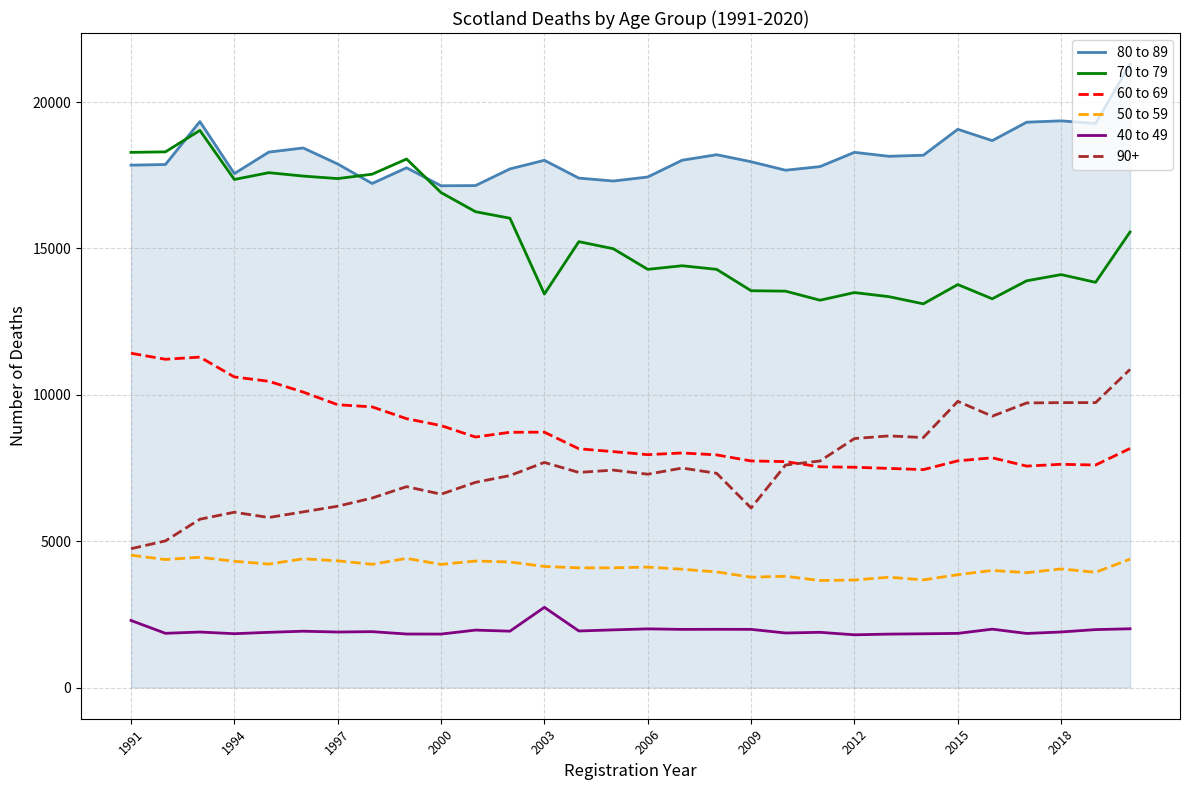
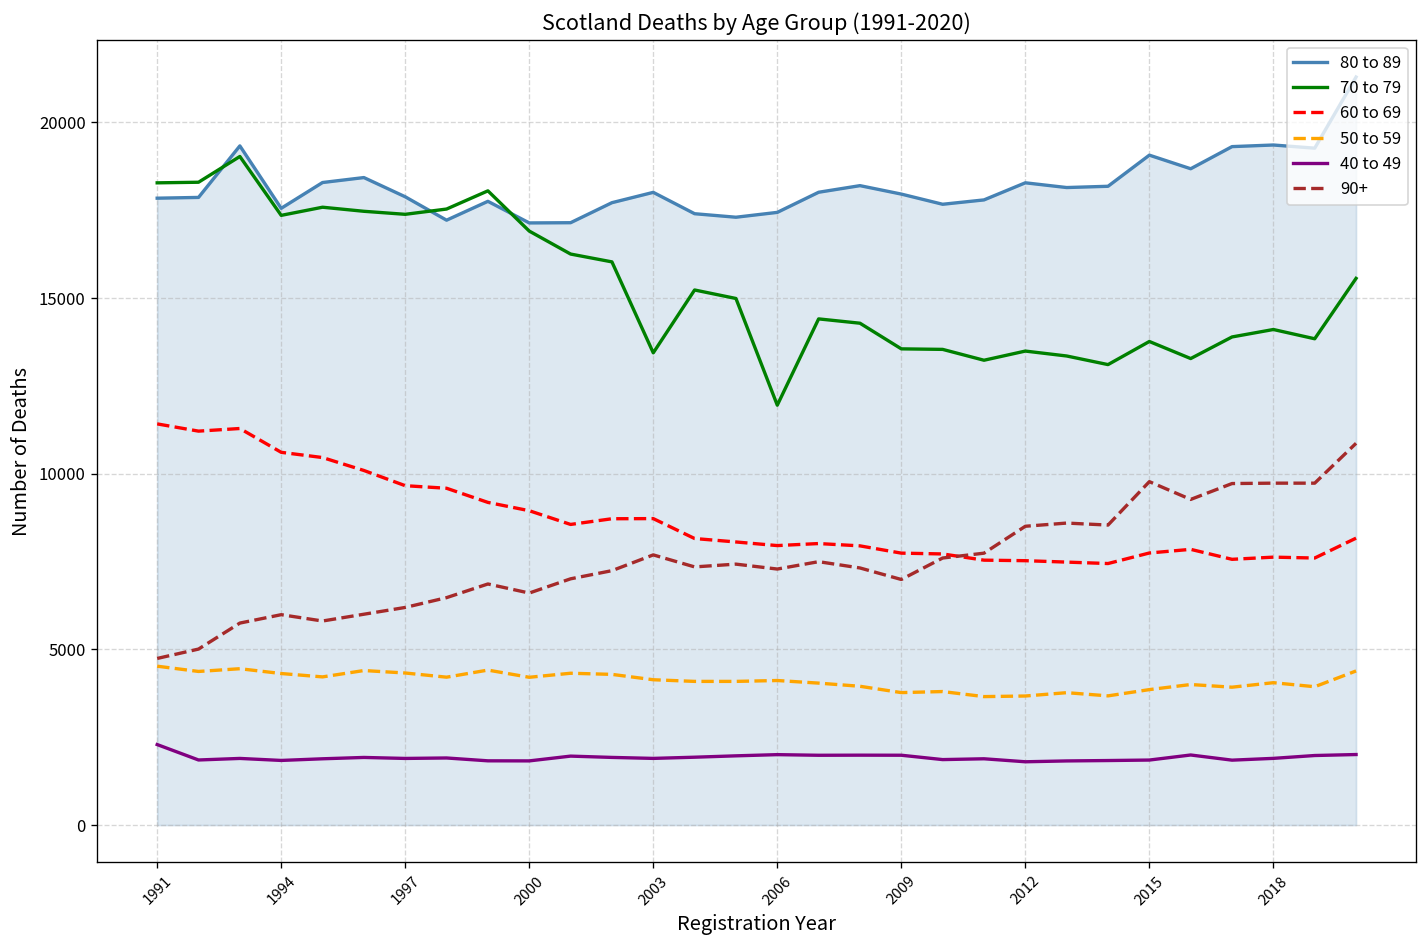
  {
    "80 to 89": {
      "1991": 17800,
      "1994": 17600,
      "1997": 17900,
      "2000": 17100,
      "2003": 18000,
      "2006": 17400,
      "2009": 18000,
      "2012": 18300,
      "2015": 19100,
      "2018": 19400
    },
    "70 to 79": {
      "1991": 18300,
      "1994": 17400,
      "1997": 17400,
      "2000": 16900,
      "2003": 13400,
-     "2006": 14300,
+     "2006": 12000,
      "2009": 13600,
      "2012": 13500,
      "2015": 13800,
      "2018": 14100
    },
    "60 to 69": {
      "1991": 11400,
      "1994": 10600,
      "1997": 9700,
      "2000": 8900,
      "2003": 8700,
      "2006": 8000,
      "2009": 7700,
      "2012": 7500,
      "2015": 7700,
      "2018": 7600
    },
    "50 to 59": {
      "1991": 4500,
      "1994": 4300,
      "1997": 4300,
      "2000": 4200,
      "2003": 4100,
      "2006": 4100,
      "2009": 3800,
      "2012": 3700,
      "2015": 3900,
      "2018": 4100
    },
    "40 to 49": {
      "1991": 2300,
      "1994": 1800,
      "1997": 1900,
      "2000": 1800,
-     "2003": 2700,
+     "2003": 1900,
      "2006": 2000,
      "2009": 2000,
      "2012": 1800,
      "2015": 1900,
      "2018": 1900
    },
    "90+": {
      "1991": 4700,
      "1994": 6000,
      "1997": 6200,
      "2000": 6600,
      "2003": 7700,
      "2006": 7300,
-     "2009": 6100,
+     "2009": 7000,
      "2012": 8500,
      "2015": 9800,
      "2018": 9700
    }
  }
